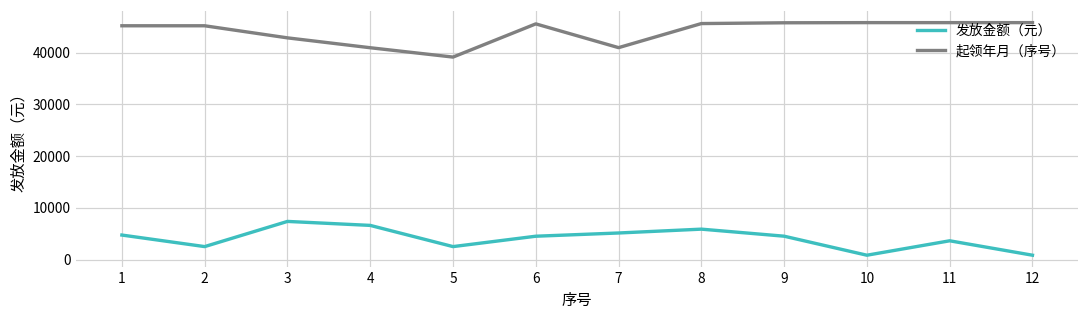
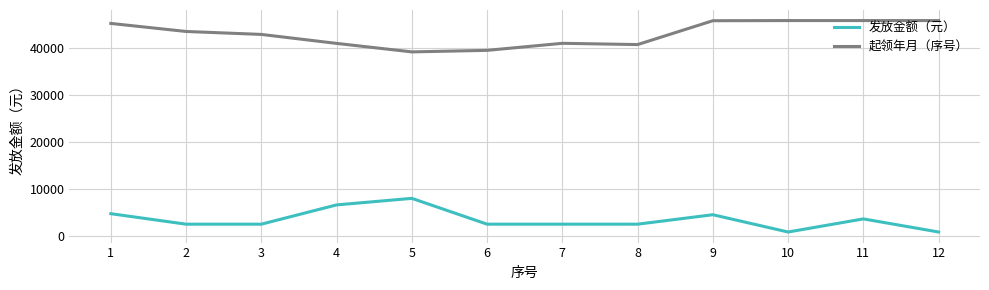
  {
    "发放金额（元）": {
      "1": 5000,
      "2": 3000,
-     "3": 7000,
+     "3": 3000,
      "4": 7000,
-     "5": 3000,
-     "6": 5000,
-     "7": 5000,
-     "8": 6000,
+     "5": 8000,
+     "6": 3000,
+     "7": 3000,
+     "8": 3000,
      "9": 5000,
      "10": 1000,
      "11": 4000,
      "12": 1000
    },
    "起领年月（序号）": {
      "1": 45000,
-     "2": 45000,
+     "2": 44000,
      "3": 43000,
      "4": 41000,
      "5": 39000,
-     "6": 46000,
+     "6": 40000,
      "7": 41000,
-     "8": 46000,
+     "8": 41000,
      "9": 46000,
      "10": 46000,
      "11": 46000,
      "12": 46000
    }
  }
